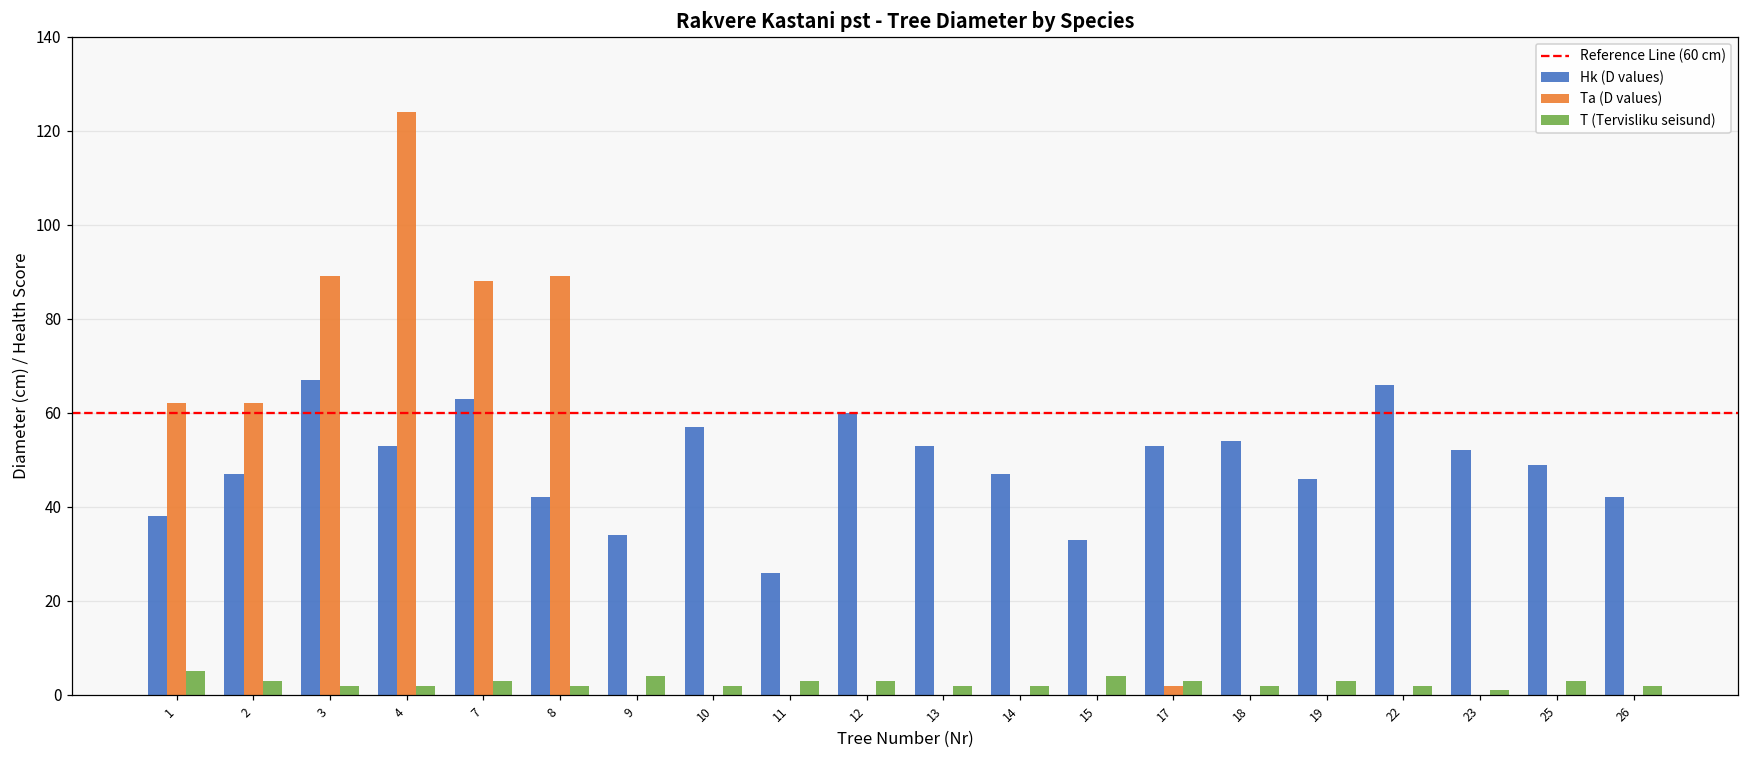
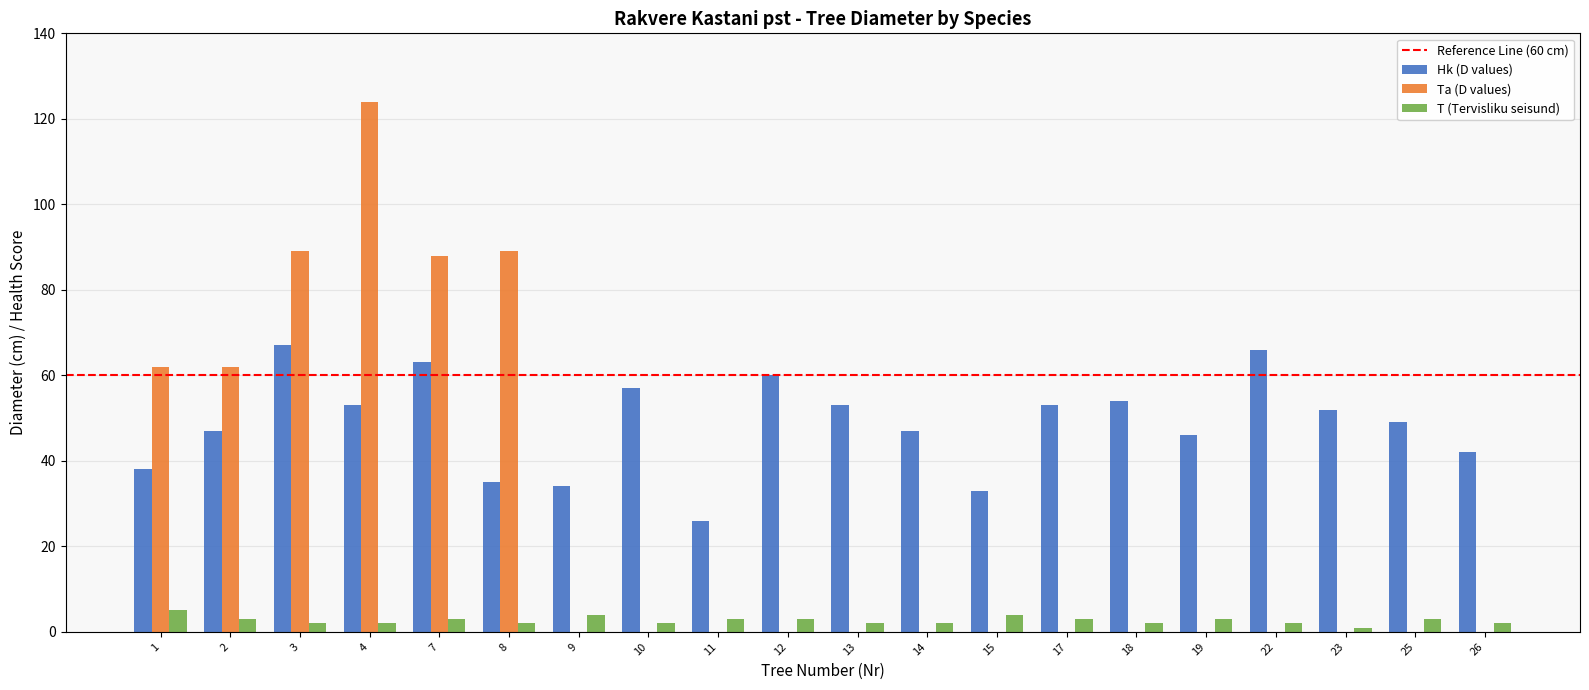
  {
    "Hk (D values)": {
      "1": 38,
      "2": 47,
      "3": 67,
      "4": 53,
      "7": 63,
-     "8": 42,
+     "8": 35,
      "9": 34,
      "10": 57,
      "11": 26,
      "12": 60,
      "13": 53,
      "14": 47,
      "15": 33,
      "17": 53,
      "18": 54,
      "19": 46,
      "22": 66,
      "23": 52,
      "25": 49,
      "26": 42
    },
    "Ta (D values)": {
      "1": 62,
      "2": 62,
      "3": 89,
      "4": 124,
      "7": 88,
      "8": 89,
      "9": 0,
      "10": 0,
      "11": 0,
      "12": 0,
      "13": 0,
      "14": 0,
      "15": 0,
-     "17": 2,
+     "17": 0,
      "18": 0,
      "19": 0,
      "22": 0,
      "23": 0,
      "25": 0,
      "26": 0
    },
    "T (Tervisliku seisund)": {
      "1": 5,
      "2": 3,
      "3": 2,
      "4": 2,
      "7": 3,
      "8": 2,
      "9": 4,
      "10": 2,
      "11": 3,
      "12": 3,
      "13": 2,
      "14": 2,
      "15": 4,
      "17": 3,
      "18": 2,
      "19": 3,
      "22": 2,
      "23": 1,
      "25": 3,
      "26": 2
    }
  }
